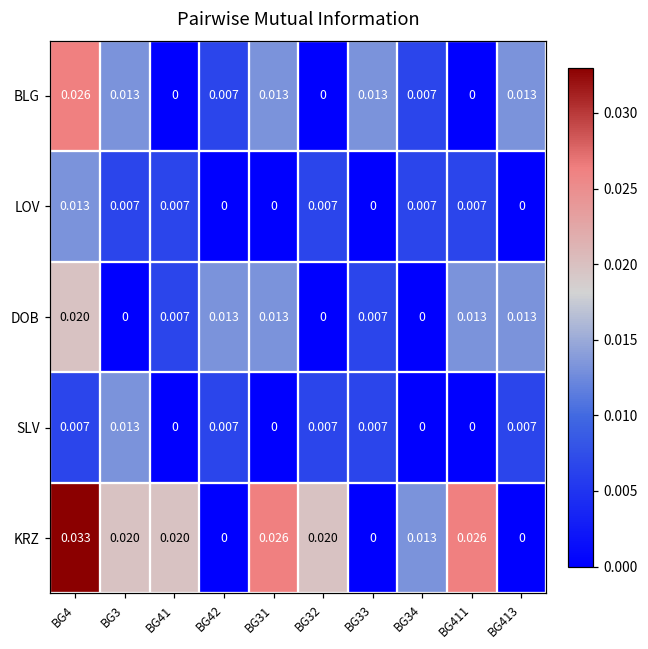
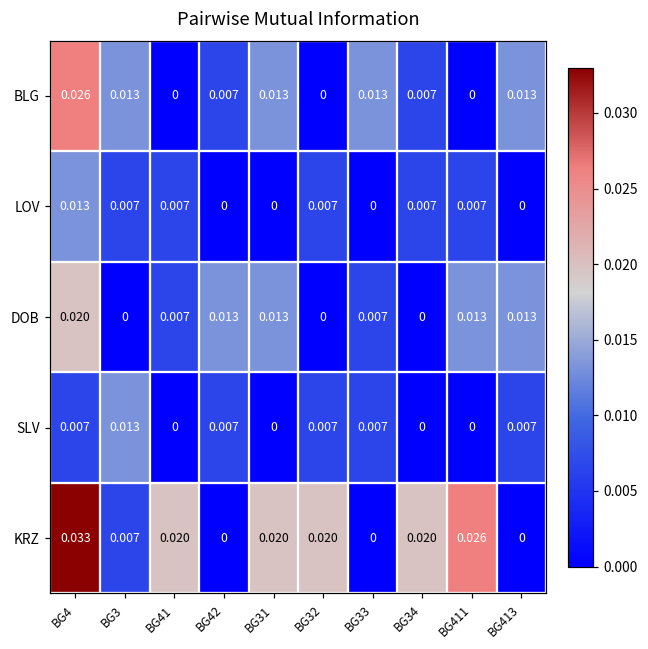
  {
    "BLG": {
      "BG4": 0.026,
      "BG3": 0.013,
      "BG41": 0,
      "BG42": 0.007,
      "BG31": 0.013,
      "BG32": 0,
      "BG33": 0.013,
      "BG34": 0.007,
      "BG411": 0,
      "BG413": 0.013
    },
    "LOV": {
      "BG4": 0.013,
      "BG3": 0.007,
      "BG41": 0.007,
      "BG42": 0,
      "BG31": 0,
      "BG32": 0.007,
      "BG33": 0,
      "BG34": 0.007,
      "BG411": 0.007,
      "BG413": 0
    },
    "DOB": {
      "BG4": 0.020,
      "BG3": 0,
      "BG41": 0.007,
      "BG42": 0.013,
      "BG31": 0.013,
      "BG32": 0,
      "BG33": 0.007,
      "BG34": 0,
      "BG411": 0.013,
      "BG413": 0.013
    },
    "SLV": {
      "BG4": 0.007,
      "BG3": 0.013,
      "BG41": 0,
      "BG42": 0.007,
      "BG31": 0,
      "BG32": 0.007,
      "BG33": 0.007,
      "BG34": 0,
      "BG411": 0,
      "BG413": 0.007
    },
    "KRZ": {
      "BG4": 0.033,
-     "BG3": 0.020,
+     "BG3": 0.007,
      "BG41": 0.020,
      "BG42": 0,
-     "BG31": 0.026,
+     "BG31": 0.020,
      "BG32": 0.020,
      "BG33": 0,
-     "BG34": 0.013,
+     "BG34": 0.020,
      "BG411": 0.026,
      "BG413": 0
    }
  }
